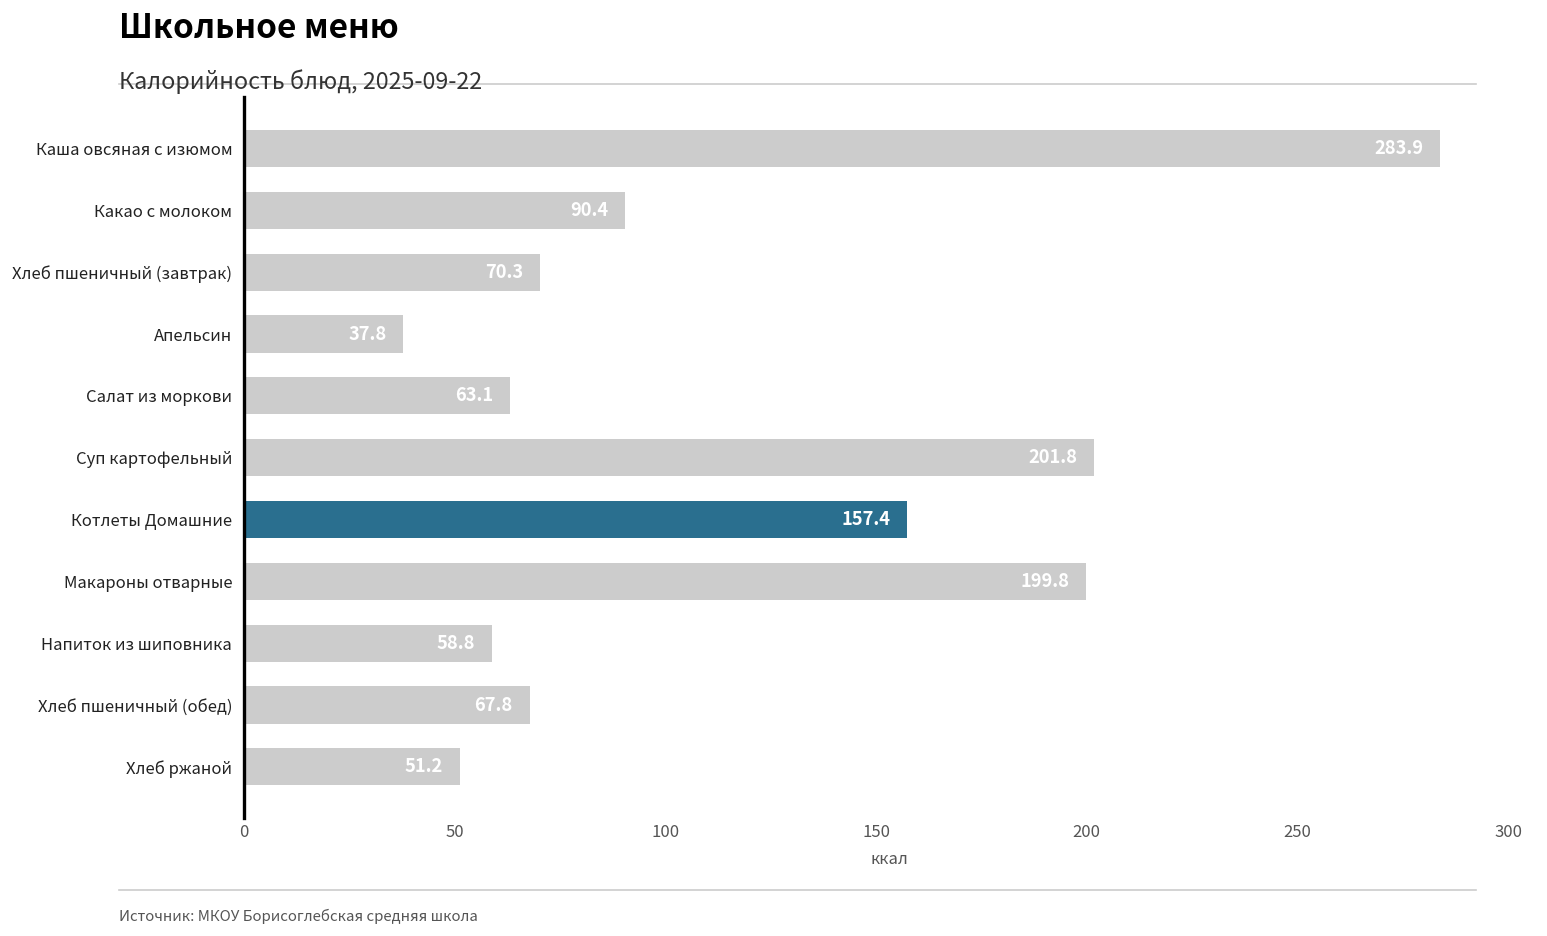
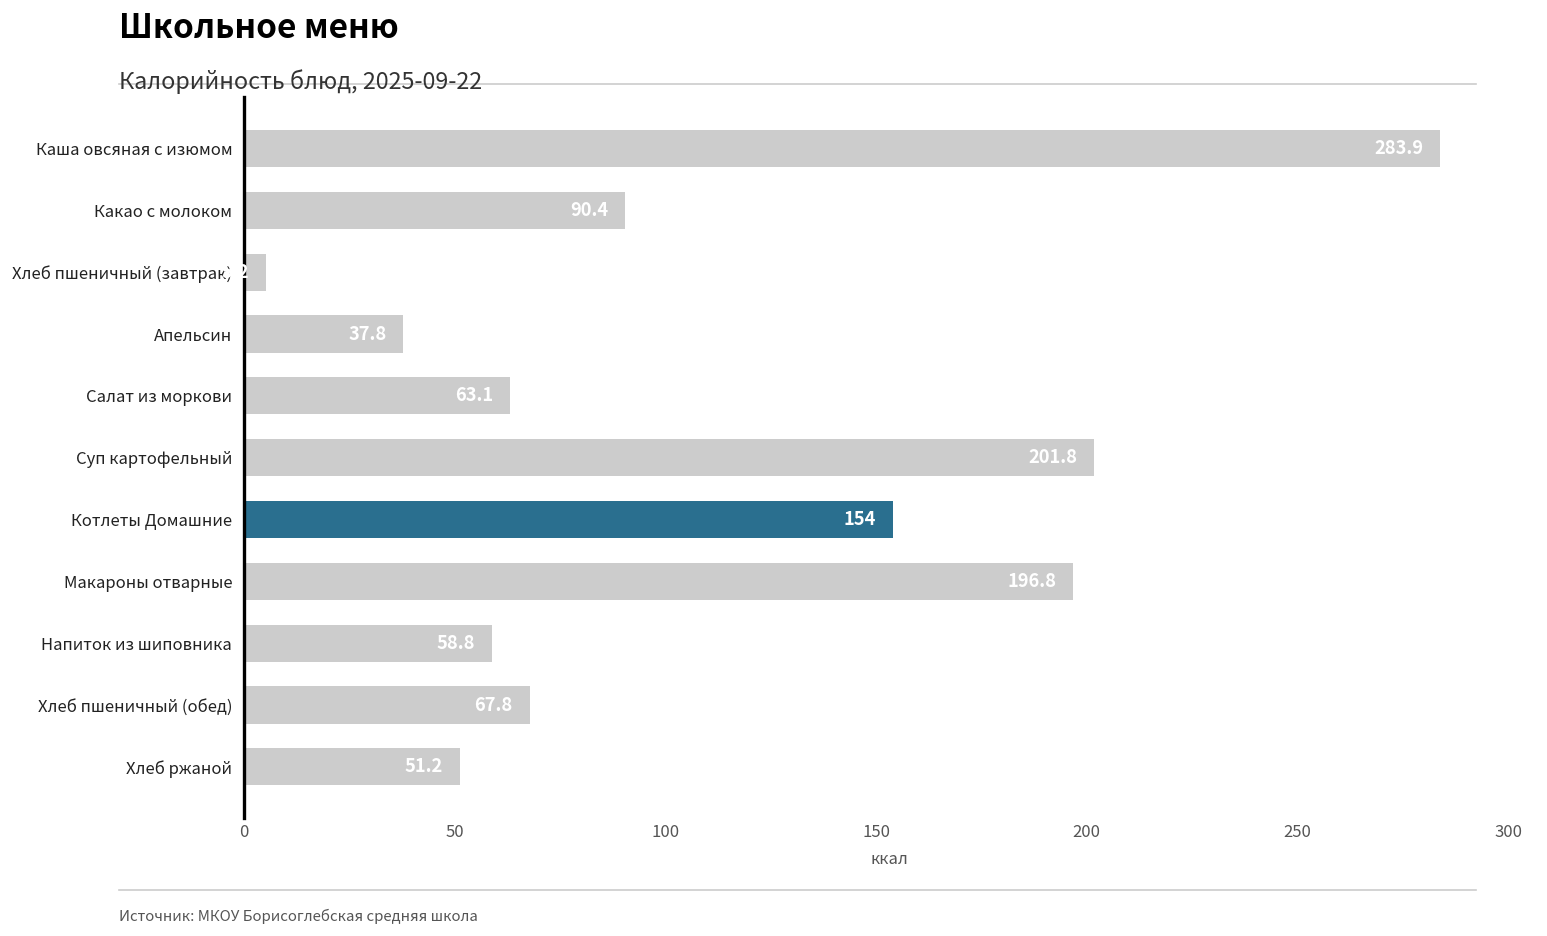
  {
    "Каша овсяная с изюмом": 283.9,
    "Какао с молоком": 90.4,
-   "Хлеб пшеничный (завтрак)": 70,
+   "Хлеб пшеничный (завтрак)": 5,
    "Апельсин": 37.8,
    "Салат из моркови": 63.1,
    "Суп картофельный": 201.8,
-   "Котлеты Домашние": 157.4,
-   "Макароны отварные": 199.8,
+   "Котлеты Домашние": 154,
+   "Макароны отварные": 196.8,
    "Напиток из шиповника": 58.8,
    "Хлеб пшеничный (обед)": 67.8,
    "Хлеб ржаной": 51.2
  }
